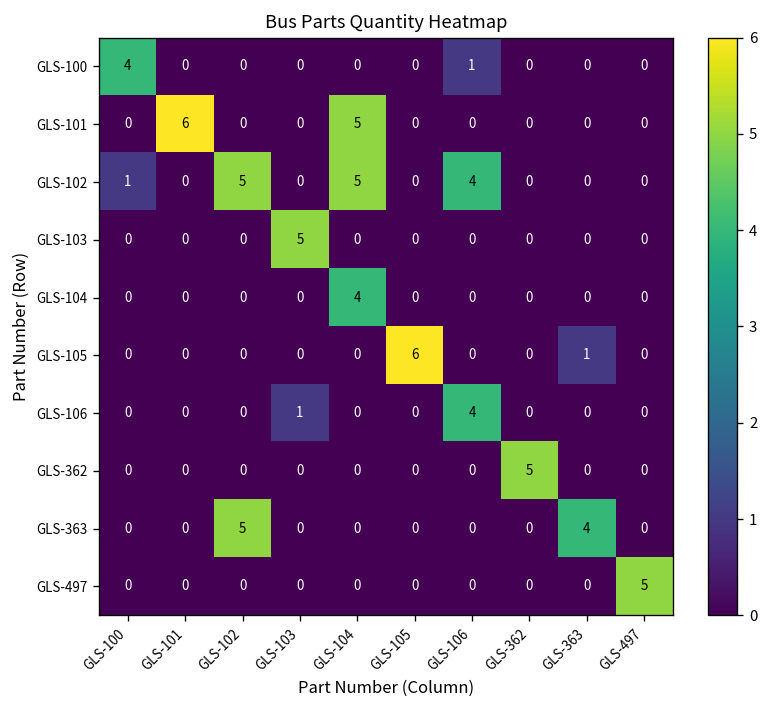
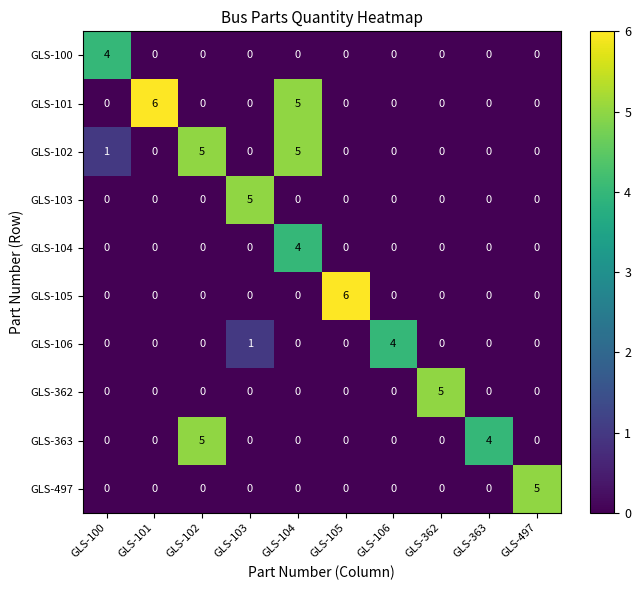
  {
    "GLS-100": {
      "GLS-100": 4,
      "GLS-101": 0,
      "GLS-102": 0,
      "GLS-103": 0,
      "GLS-104": 0,
      "GLS-105": 0,
-     "GLS-106": 1,
+     "GLS-106": 0,
      "GLS-362": 0,
      "GLS-363": 0,
      "GLS-497": 0
    },
    "GLS-101": {
      "GLS-100": 0,
      "GLS-101": 6,
      "GLS-102": 0,
      "GLS-103": 0,
      "GLS-104": 5,
      "GLS-105": 0,
      "GLS-106": 0,
      "GLS-362": 0,
      "GLS-363": 0,
      "GLS-497": 0
    },
    "GLS-102": {
      "GLS-100": 1,
      "GLS-101": 0,
      "GLS-102": 5,
      "GLS-103": 0,
      "GLS-104": 5,
      "GLS-105": 0,
-     "GLS-106": 4,
+     "GLS-106": 0,
      "GLS-362": 0,
      "GLS-363": 0,
      "GLS-497": 0
    },
    "GLS-103": {
      "GLS-100": 0,
      "GLS-101": 0,
      "GLS-102": 0,
      "GLS-103": 5,
      "GLS-104": 0,
      "GLS-105": 0,
      "GLS-106": 0,
      "GLS-362": 0,
      "GLS-363": 0,
      "GLS-497": 0
    },
    "GLS-104": {
      "GLS-100": 0,
      "GLS-101": 0,
      "GLS-102": 0,
      "GLS-103": 0,
      "GLS-104": 4,
      "GLS-105": 0,
      "GLS-106": 0,
      "GLS-362": 0,
      "GLS-363": 0,
      "GLS-497": 0
    },
    "GLS-105": {
      "GLS-100": 0,
      "GLS-101": 0,
      "GLS-102": 0,
      "GLS-103": 0,
      "GLS-104": 0,
      "GLS-105": 6,
      "GLS-106": 0,
      "GLS-362": 0,
-     "GLS-363": 1,
+     "GLS-363": 0,
      "GLS-497": 0
    },
    "GLS-106": {
      "GLS-100": 0,
      "GLS-101": 0,
      "GLS-102": 0,
      "GLS-103": 1,
      "GLS-104": 0,
      "GLS-105": 0,
      "GLS-106": 4,
      "GLS-362": 0,
      "GLS-363": 0,
      "GLS-497": 0
    },
    "GLS-362": {
      "GLS-100": 0,
      "GLS-101": 0,
      "GLS-102": 0,
      "GLS-103": 0,
      "GLS-104": 0,
      "GLS-105": 0,
      "GLS-106": 0,
      "GLS-362": 5,
      "GLS-363": 0,
      "GLS-497": 0
    },
    "GLS-363": {
      "GLS-100": 0,
      "GLS-101": 0,
      "GLS-102": 5,
      "GLS-103": 0,
      "GLS-104": 0,
      "GLS-105": 0,
      "GLS-106": 0,
      "GLS-362": 0,
      "GLS-363": 4,
      "GLS-497": 0
    },
    "GLS-497": {
      "GLS-100": 0,
      "GLS-101": 0,
      "GLS-102": 0,
      "GLS-103": 0,
      "GLS-104": 0,
      "GLS-105": 0,
      "GLS-106": 0,
      "GLS-362": 0,
      "GLS-363": 0,
      "GLS-497": 5
    }
  }
